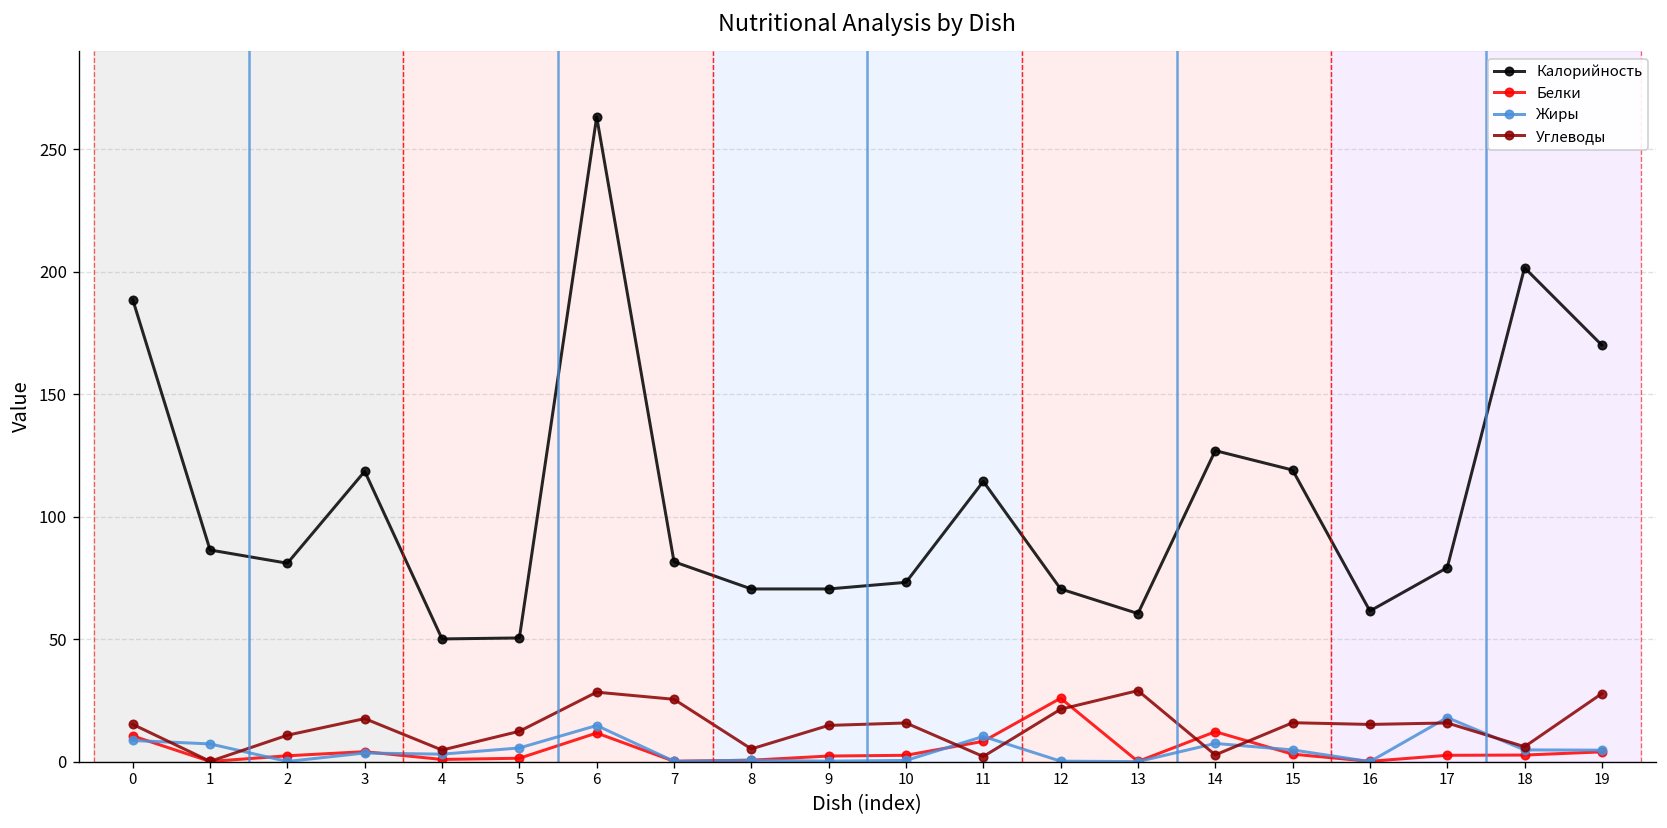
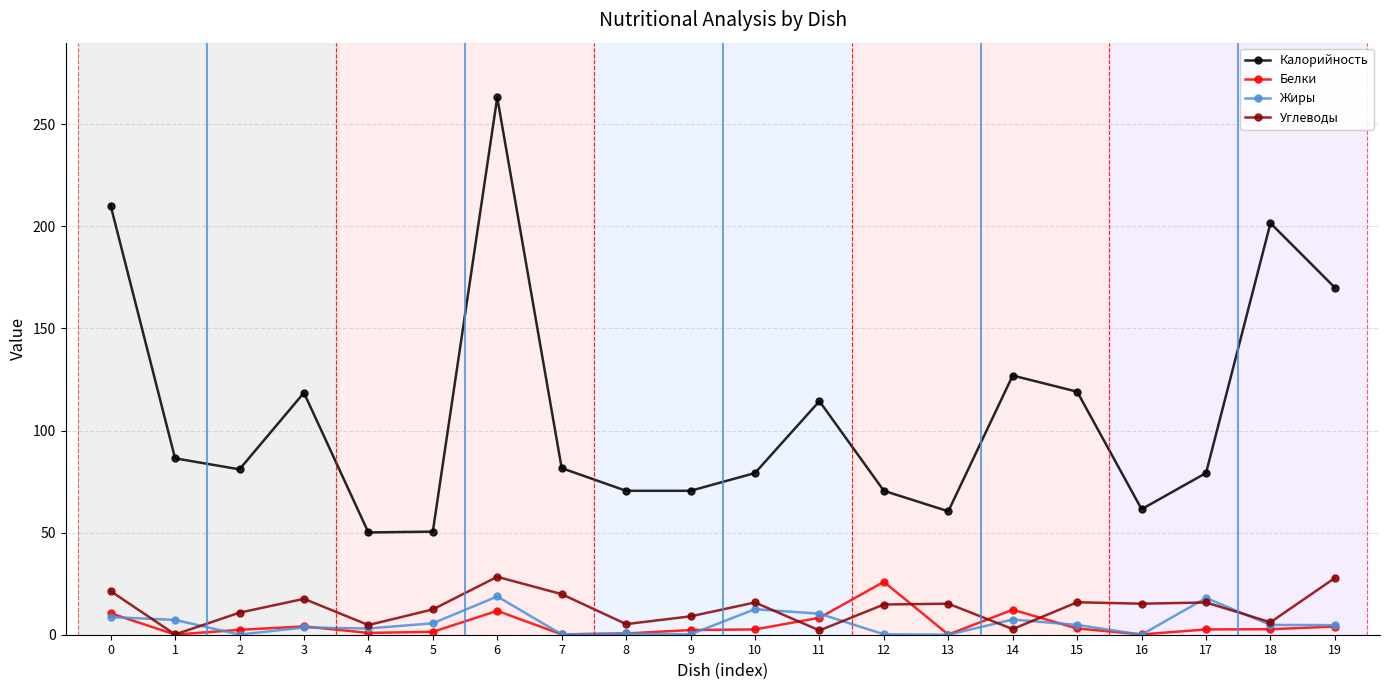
  {
    "Калорийность": {
-     "0": 189,
+     "0": 210,
      "1": 86,
      "2": 81,
      "3": 119,
      "4": 50,
      "5": 51,
      "6": 263,
      "7": 82,
      "8": 71,
      "9": 71,
-     "10": 73,
+     "10": 79,
      "11": 114,
      "12": 71,
      "13": 60,
      "14": 127,
      "15": 119,
      "16": 62,
      "17": 79,
      "18": 202,
      "19": 170
    },
    "Белки": {
      "0": 11,
      "2": 2,
      "4": 1,
      "5": 1,
      "6": 12,
      "9": 2,
      "10": 3,
      "11": 8,
      "12": 26,
      "14": 12,
      "15": 3,
      "17": 3,
      "18": 3
    },
    "Жиры": {
      "0": 9,
      "1": 7,
      "2": 0,
      "4": 3,
      "5": 6,
-     "6": 15,
+     "6": 19,
      "9": 0,
-     "10": 1,
+     "10": 13,
      "11": 10,
      "12": 0,
      "14": 7,
      "15": 5,
      "17": 18,
      "18": 5
    },
    "Углеводы": {
-     "0": 15,
+     "0": 21,
      "2": 11,
      "3": 18,
      "4": 5,
      "5": 12,
      "6": 28,
-     "7": 25,
+     "7": 20,
      "8": 5,
-     "9": 15,
+     "9": 9,
      "10": 16,
      "11": 2,
-     "12": 21,
-     "13": 29,
+     "12": 15,
+     "13": 15,
      "14": 3,
      "15": 16,
      "16": 15,
      "17": 16,
      "18": 6,
      "19": 28
    }
  }
